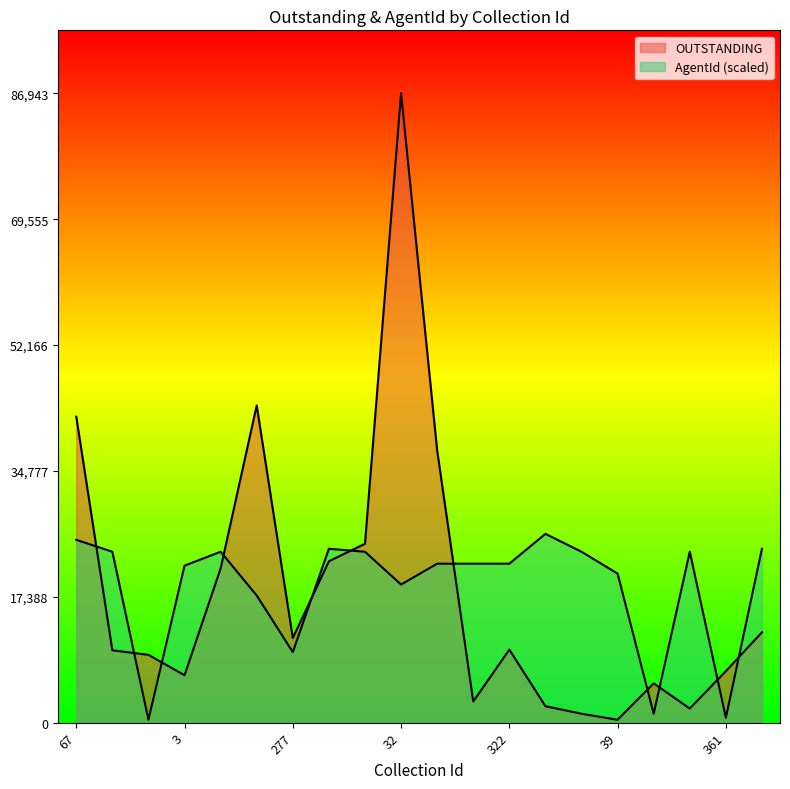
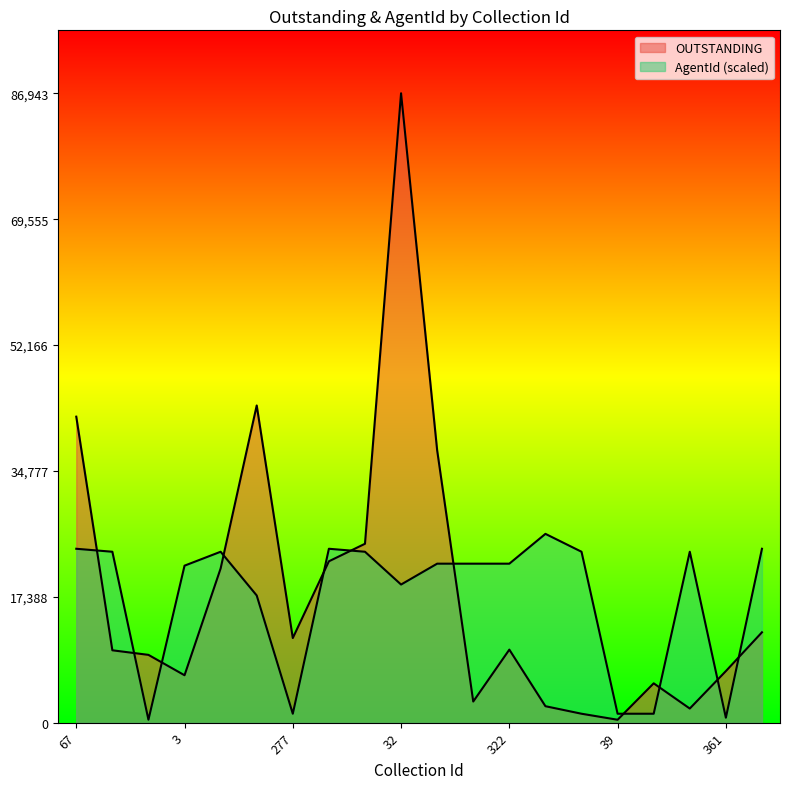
  {
    "OUTSTANDING": {
      "67": "42,000",
      "3": "7,000",
      "277": "12,000",
      "32": "87,000",
      "322": "10,000",
      "39": "0",
      "361": "7,000"
    },
    "AgentId (scaled)": {
-     "67": "25,000",
+     "67": "24,000",
      "3": "22,000",
-     "277": "10,000",
+     "277": "1,000",
      "32": "19,000",
      "322": "22,000",
-     "39": "21,000",
+     "39": "1,000",
      "361": "1,000"
    }
  }
